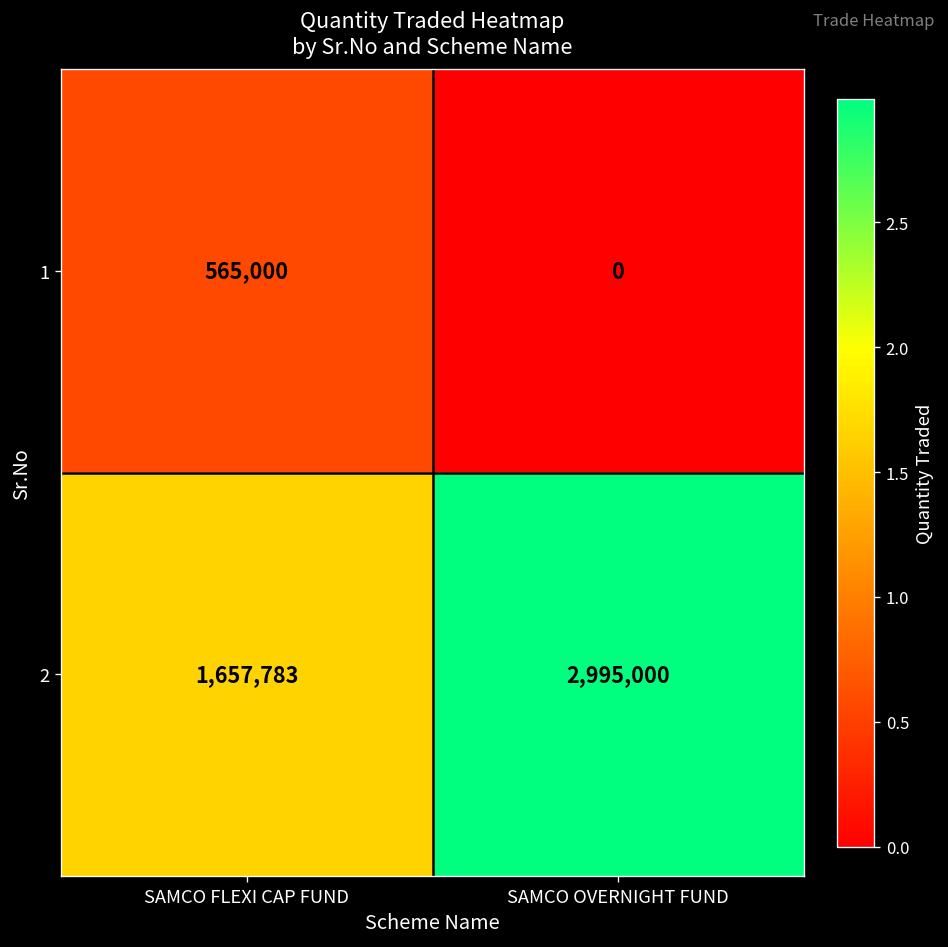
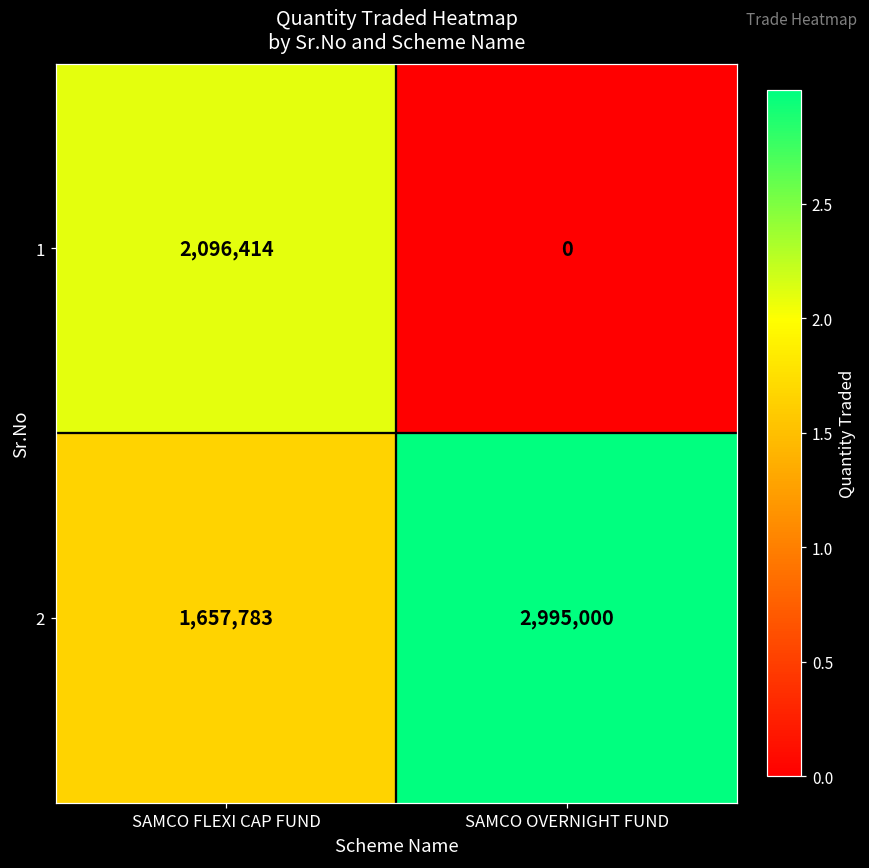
  {
    "1": {
-     "SAMCO FLEXI CAP FUND": "565,000",
+     "SAMCO FLEXI CAP FUND": "2,096,414",
      "SAMCO OVERNIGHT FUND": "0"
    },
    "2": {
      "SAMCO FLEXI CAP FUND": "1,657,783",
      "SAMCO OVERNIGHT FUND": "2,995,000"
    }
  }
